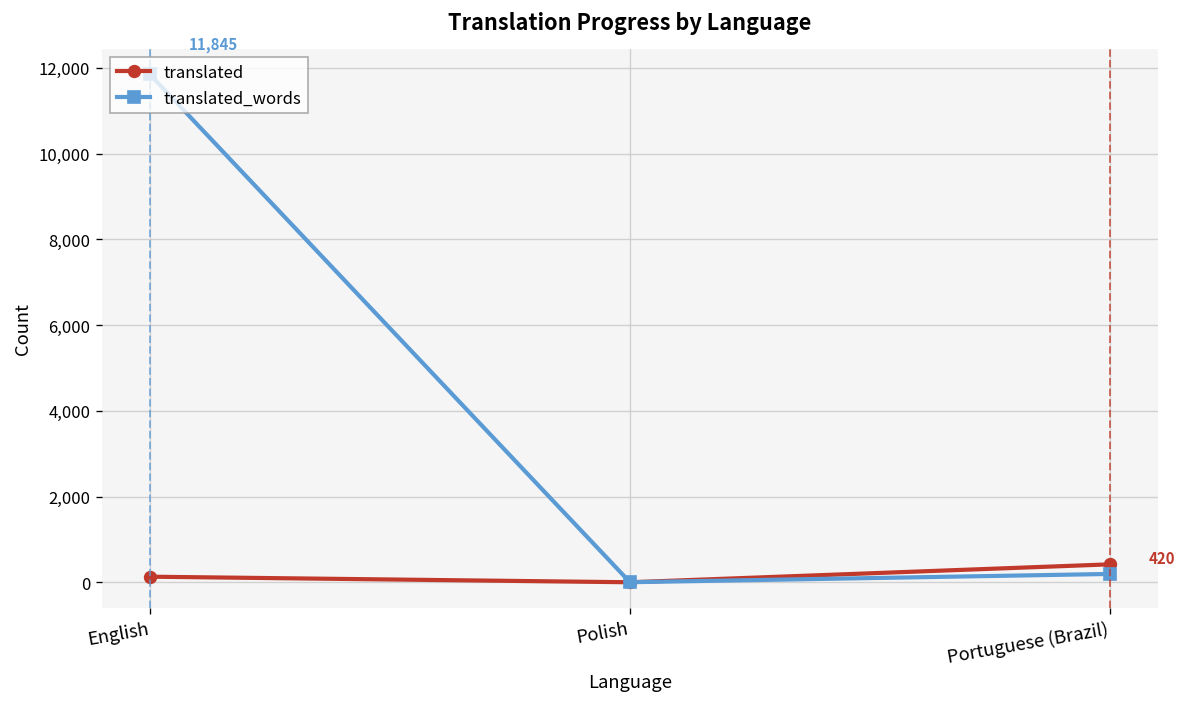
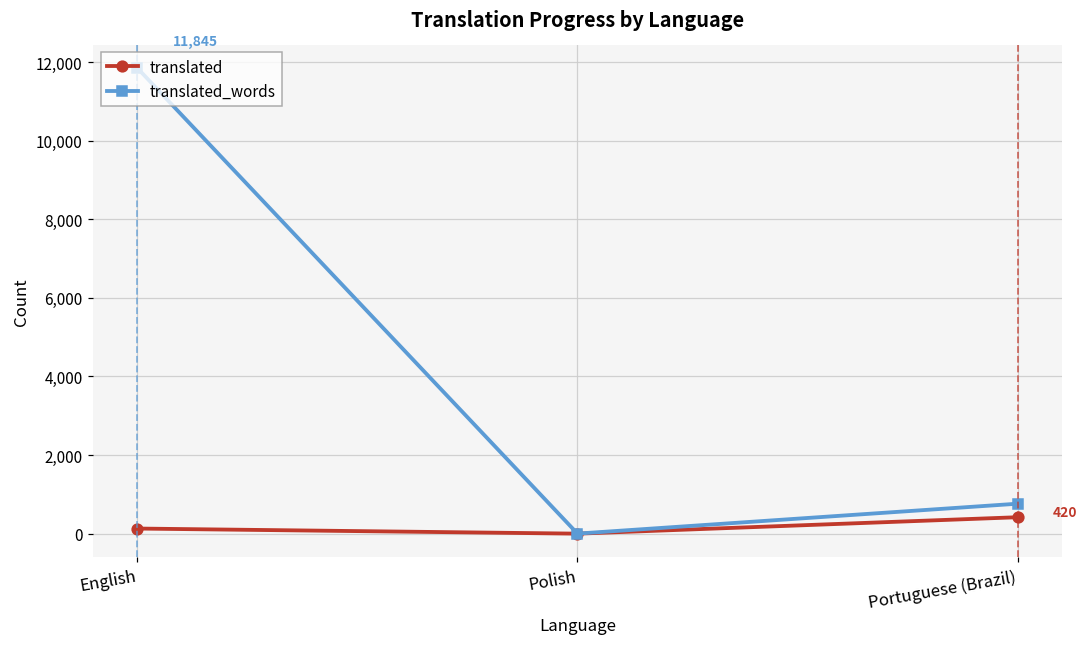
  {
    "translated": {
      "English": 100,
      "Portuguese (Brazil)": 400
    },
    "translated_words": {
-     "Portuguese (Brazil)": 200
+     "Portuguese (Brazil)": 800
    }
  }
